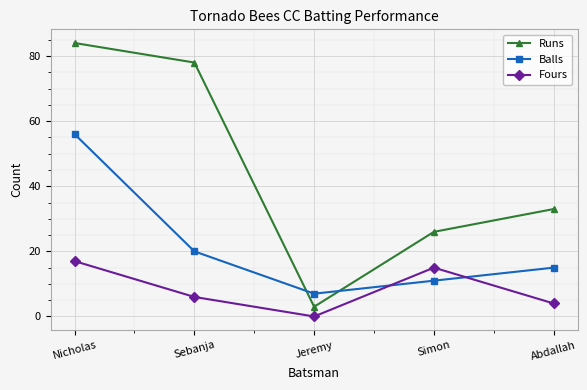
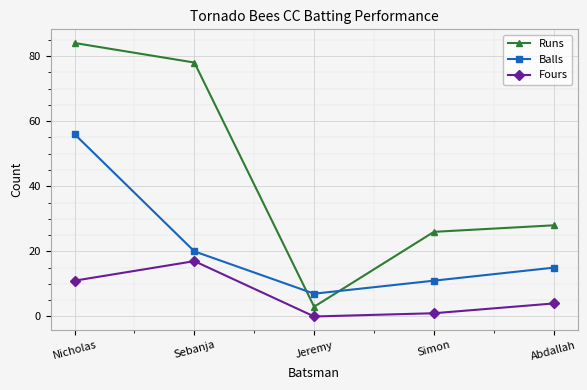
  {
    "Runs": {
      "Nicholas": 84,
      "Sebanja": 78,
      "Jeremy": 3,
      "Simon": 26,
-     "Abdallah": 33
+     "Abdallah": 28
    },
    "Balls": {
      "Nicholas": 56,
      "Sebanja": 20,
      "Jeremy": 7,
      "Simon": 11,
      "Abdallah": 15
    },
    "Fours": {
-     "Nicholas": 17,
-     "Sebanja": 6,
+     "Nicholas": 11,
+     "Sebanja": 17,
      "Jeremy": 0,
-     "Simon": 15,
+     "Simon": 1,
      "Abdallah": 4
    }
  }
